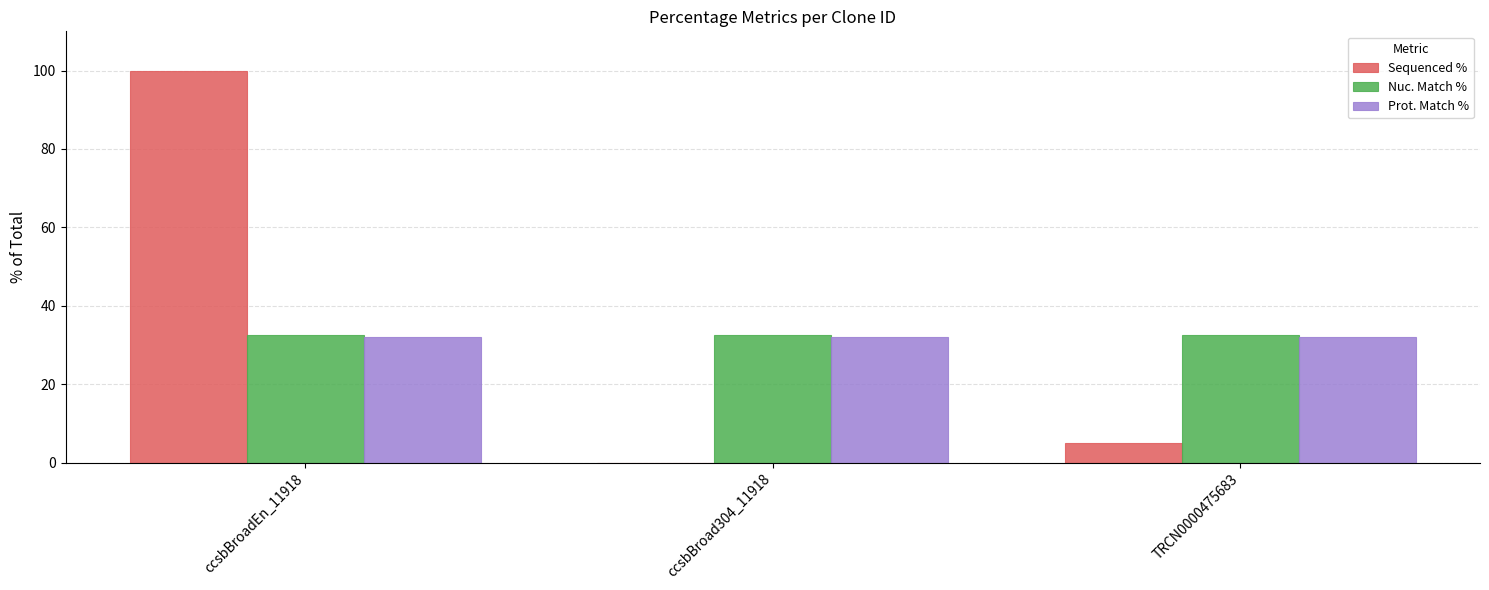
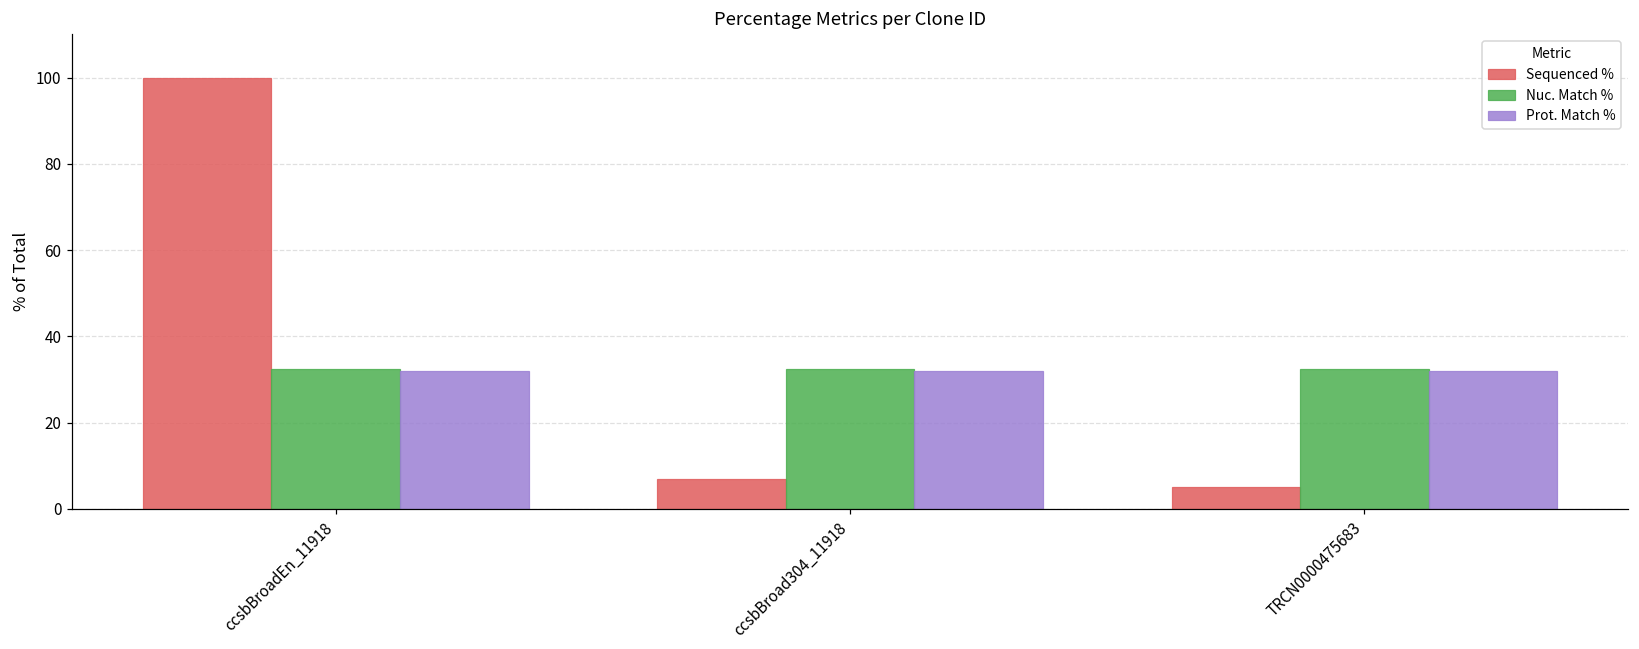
  {
    "Sequenced %": {
      "ccsbBroadEn_11918": 100,
-     "ccsbBroad304_11918": 0,
+     "ccsbBroad304_11918": 7,
      "TRCN0000475683": 5
    },
    "Nuc. Match %": {
      "ccsbBroadEn_11918": 33,
      "ccsbBroad304_11918": 33,
      "TRCN0000475683": 33
    },
    "Prot. Match %": {
      "ccsbBroadEn_11918": 32,
      "ccsbBroad304_11918": 32,
      "TRCN0000475683": 32
    }
  }
